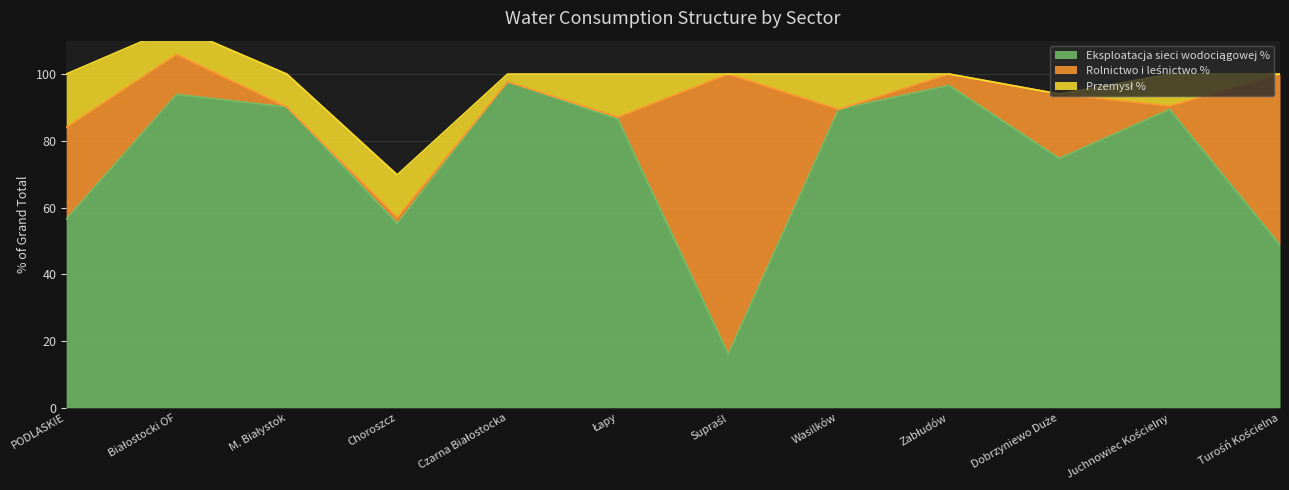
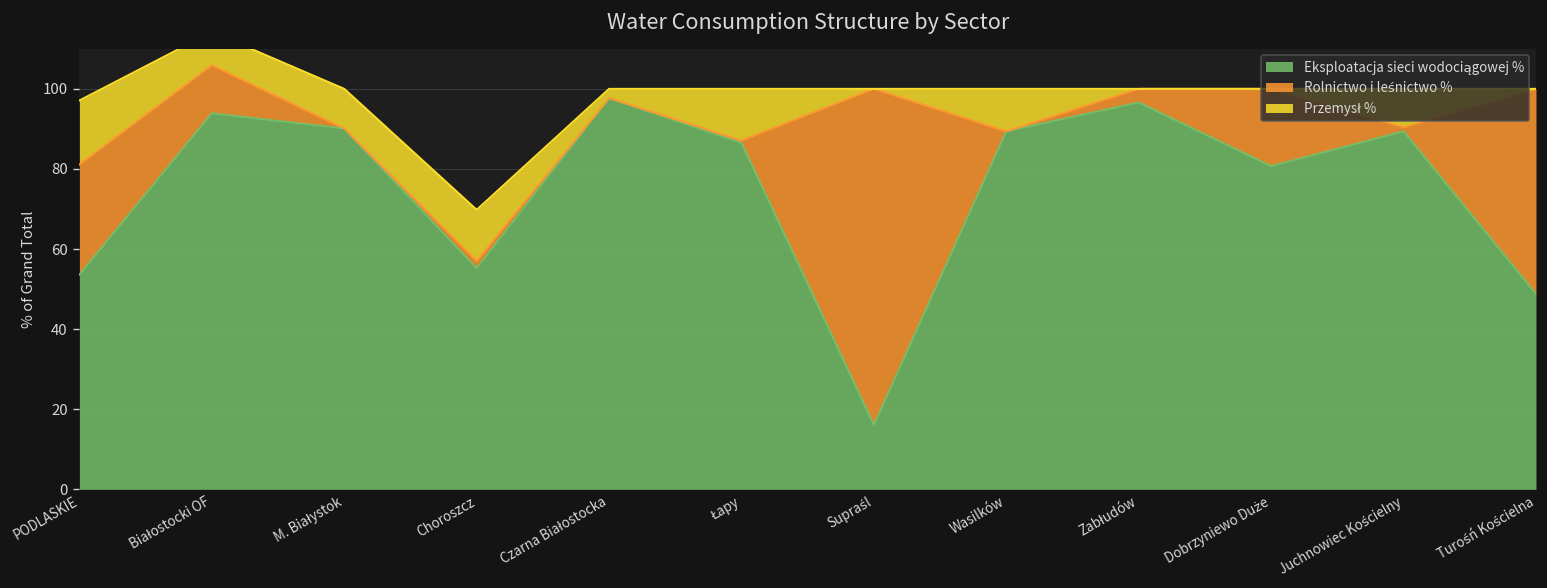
  {
    "Eksploatacja sieci wodociągowej %": {
-     "PODLASKIE": 57,
+     "PODLASKIE": 54,
      "Białostocki OF": 94,
      "Choroszcz": 55,
      "Supraśl": 16,
      "Zabłudów": 97,
-     "Dobrzyniewo Duże": 75,
+     "Dobrzyniewo Duże": 81,
      "Juchnowiec Kościelny": 89,
      "Turośń Kościelna": 49
    },
    "Rolnictwo i leśnictwo %": {
      "PODLASKIE": 28,
      "Białostocki OF": 12,
      "Choroszcz": 2,
      "Juchnowiec Kościelny": 1
    },
    "Przemysł %": {
      "PODLASKIE": 16,
      "M. Białystok": 10,
      "Choroszcz": 13,
      "Czarna Białostocka": 2,
      "Łapy": 13,
      "Wasilków": 11
    }
  }
